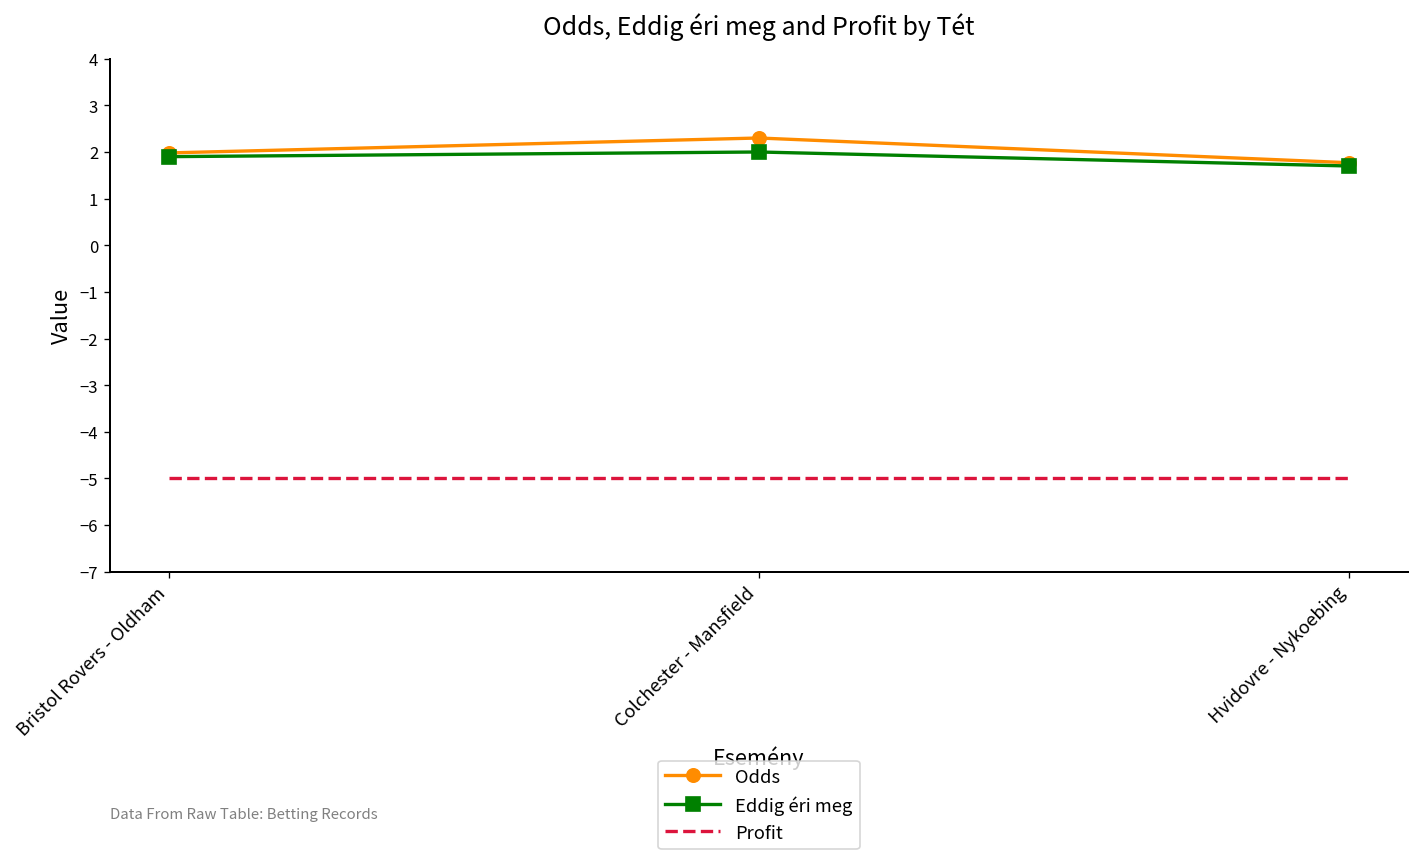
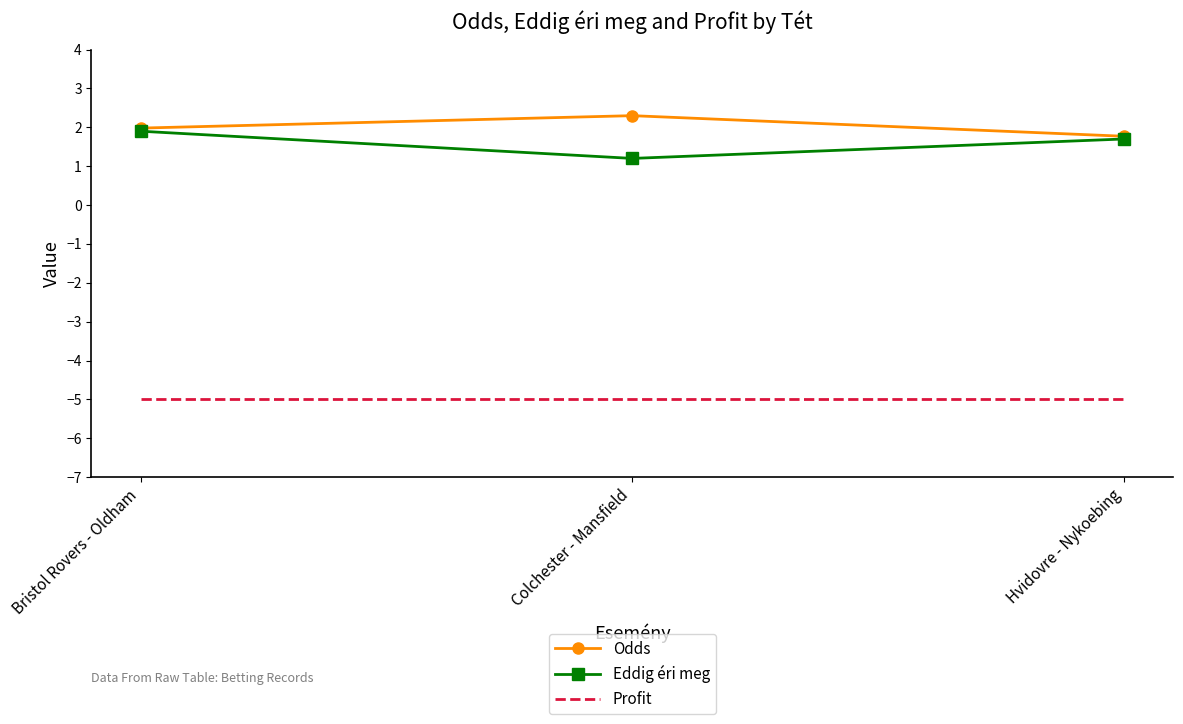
  {
    "Odds": {
      "Bristol Rovers - Oldham": 2.0,
      "Colchester - Mansfield": 2.3,
      "Hvidovre - Nykoebing": 1.8
    },
    "Eddig éri meg": {
      "Bristol Rovers - Oldham": 1.9,
-     "Colchester - Mansfield": 2.0,
+     "Colchester - Mansfield": 1.2,
      "Hvidovre - Nykoebing": 1.7
    },
    "Profit": {
      "Bristol Rovers - Oldham": -5.0,
      "Colchester - Mansfield": -5.0,
      "Hvidovre - Nykoebing": -5.0
    }
  }
